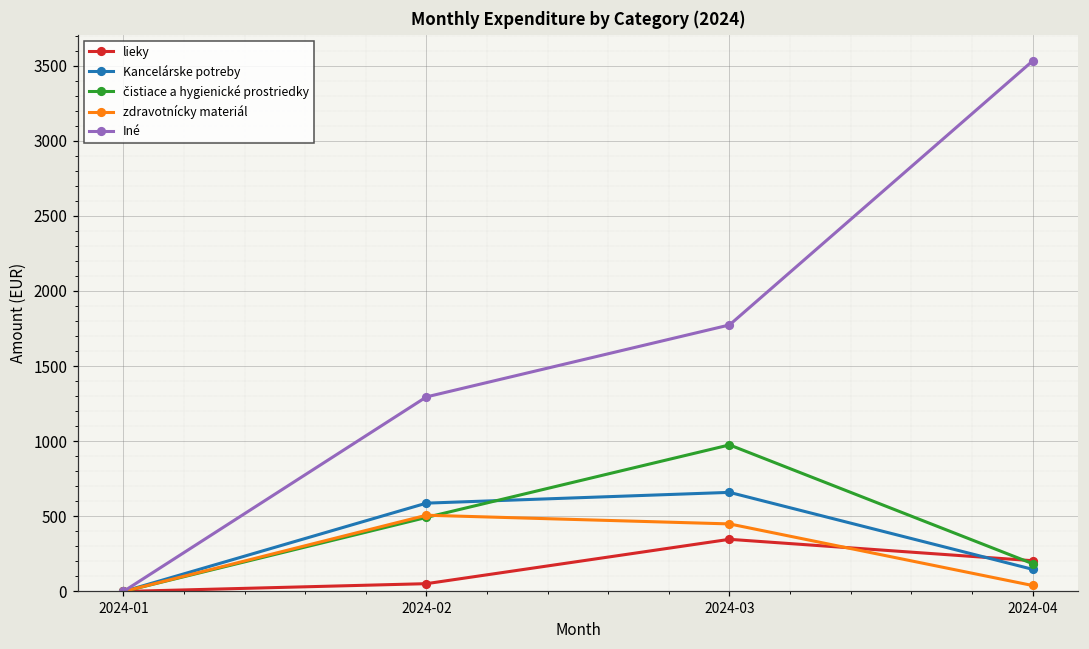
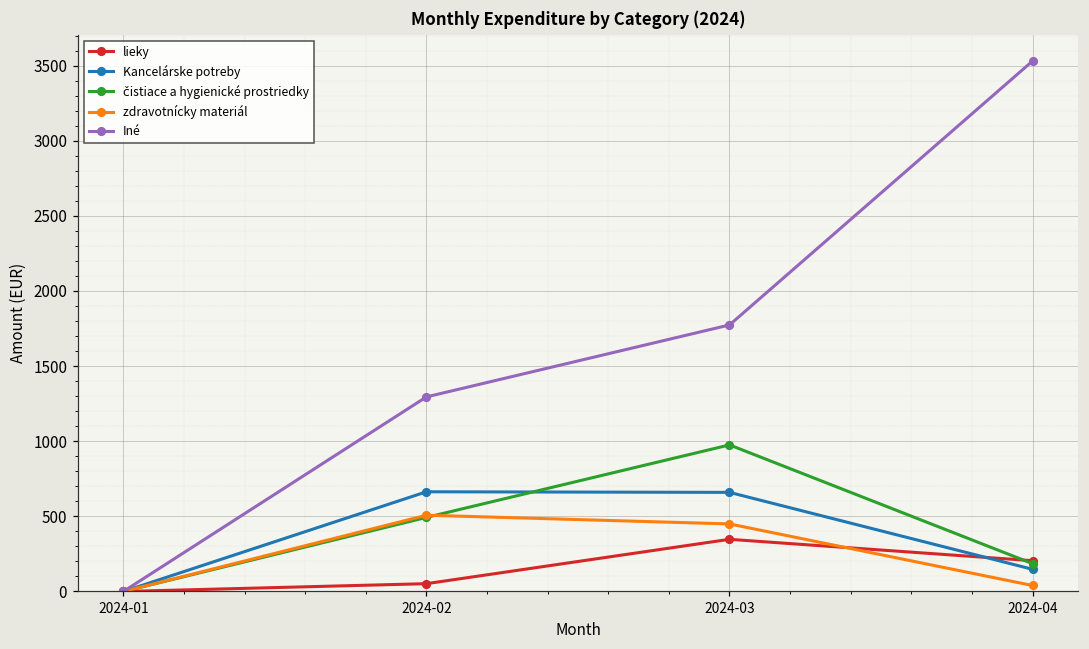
  {
    "lieky": {
      "2024-02": 50,
      "2024-03": 350,
      "2024-04": 200
    },
    "Kancelárske potreby": {
-     "2024-02": 590,
+     "2024-02": 660,
      "2024-03": 660,
      "2024-04": 150
    },
    "čistiace a hygienické prostriedky": {
      "2024-03": 980,
      "2024-04": 190
    },
    "zdravotnícky materiál": {
      "2024-03": 450,
      "2024-04": 40
    },
    "Iné": {
      "2024-02": 1300,
      "2024-03": 1770,
      "2024-04": 3530
    }
  }
